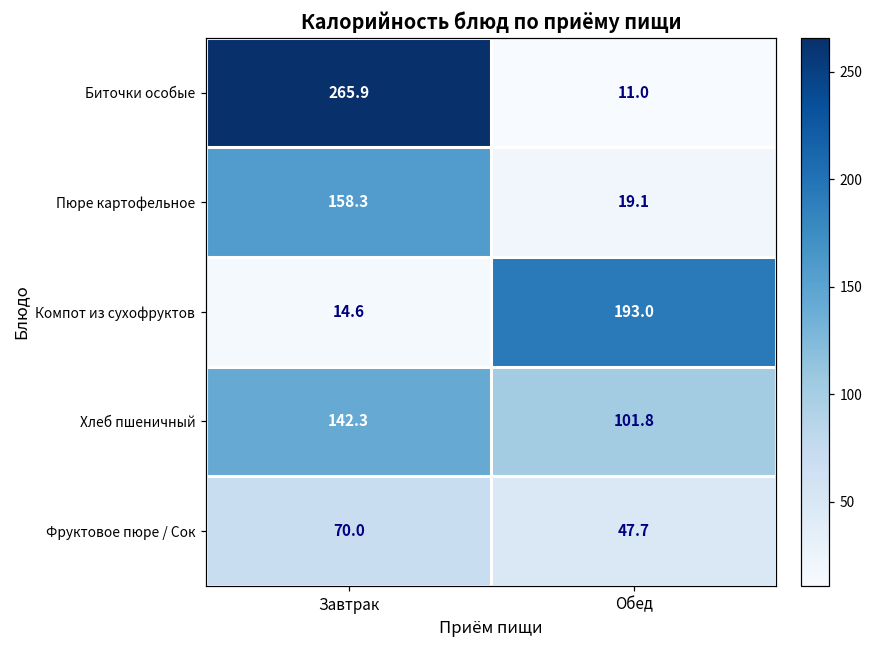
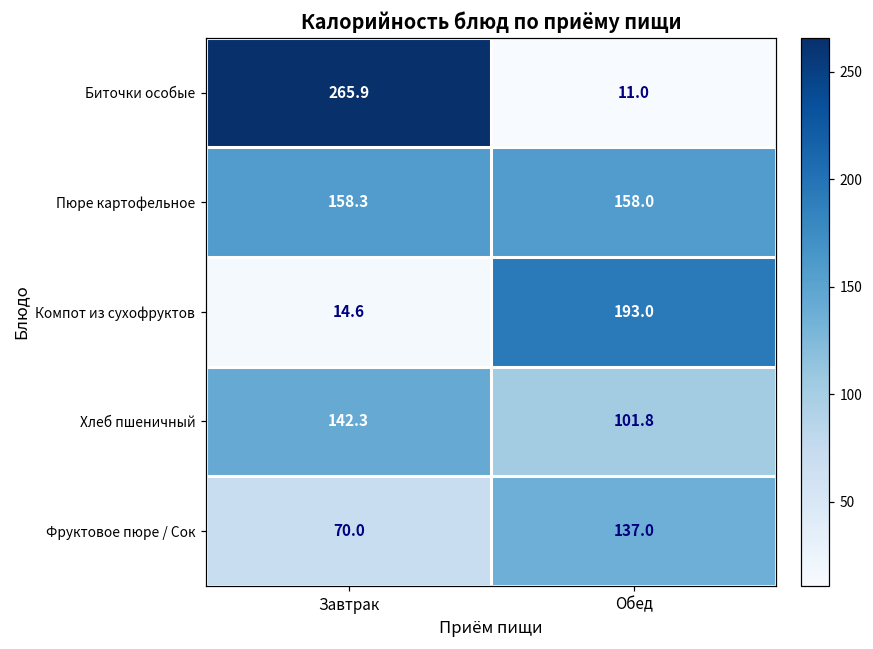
  {
    "Биточки особые": {
      "Завтрак": 265.9,
      "Обед": 11.0
    },
    "Пюре картофельное": {
      "Завтрак": 158.3,
-     "Обед": 19.1
+     "Обед": 158.0
    },
    "Компот из сухофруктов": {
      "Завтрак": 14.6,
      "Обед": 193.0
    },
    "Хлеб пшеничный": {
      "Завтрак": 142.3,
      "Обед": 101.8
    },
    "Фруктовое пюре / Сок": {
      "Завтрак": 70.0,
-     "Обед": 47.7
+     "Обед": 137.0
    }
  }
